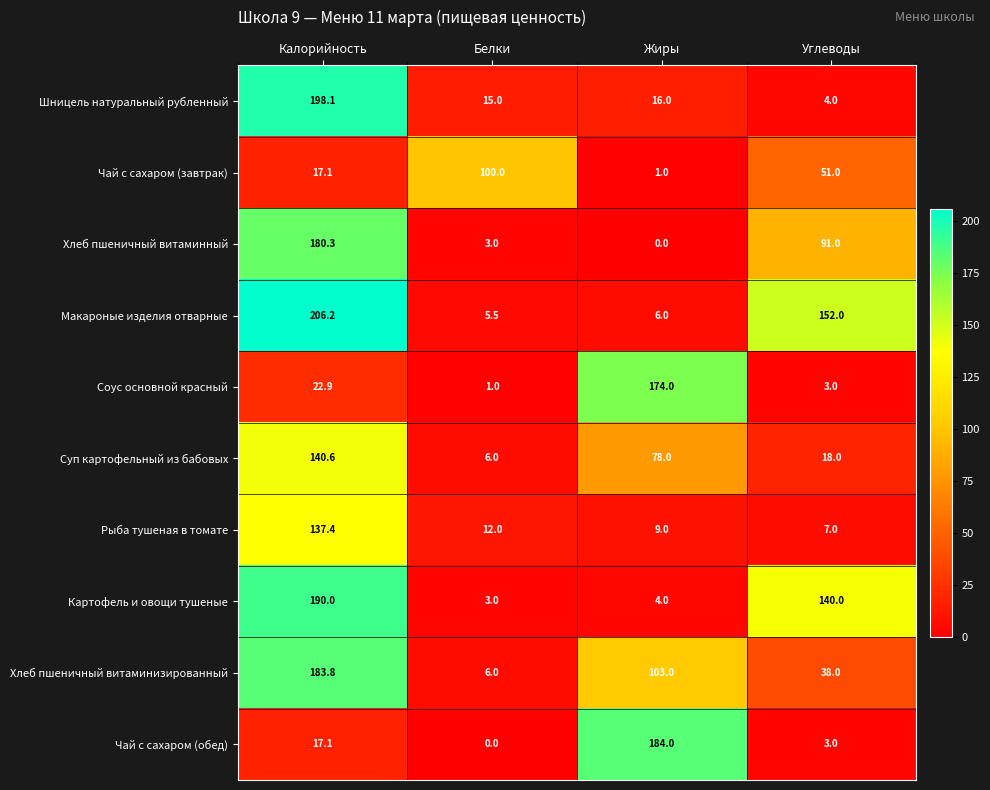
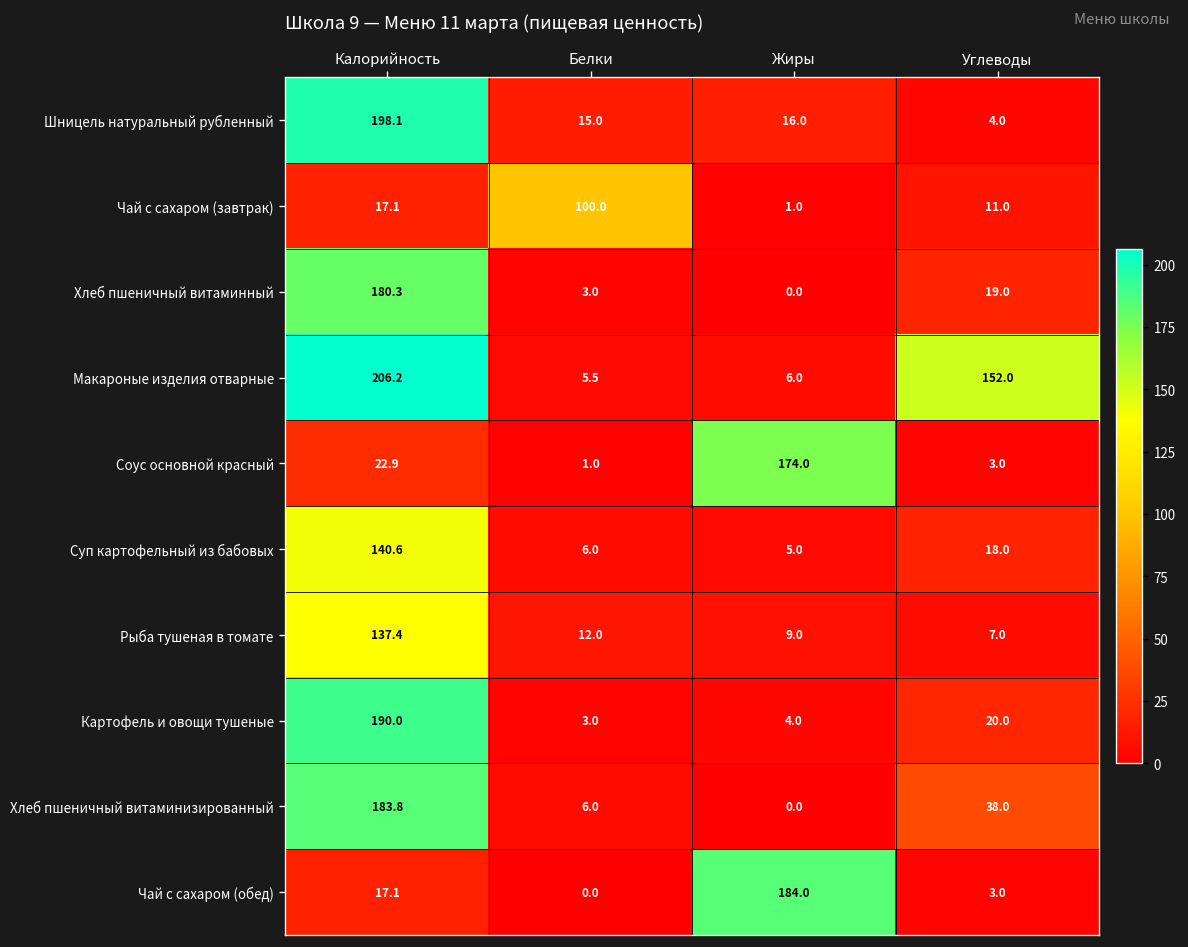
  {
    "Шницель натуральный рубленный": {
      "Калорийность": 198.1,
      "Белки": 15.0,
      "Жиры": 16.0,
      "Углеводы": 4.0
    },
    "Чай с сахаром (завтрак)": {
      "Калорийность": 17.1,
      "Белки": 100.0,
      "Жиры": 1.0,
-     "Углеводы": 51.0
+     "Углеводы": 11.0
    },
    "Хлеб пшеничный витаминный": {
      "Калорийность": 180.3,
      "Белки": 3.0,
      "Жиры": 0.0,
-     "Углеводы": 91.0
+     "Углеводы": 19.0
    },
    "Макароные изделия отварные": {
      "Калорийность": 206.2,
      "Белки": 5.5,
      "Жиры": 6.0,
      "Углеводы": 152.0
    },
    "Соус основной красный": {
      "Калорийность": 22.9,
      "Белки": 1.0,
      "Жиры": 174.0,
      "Углеводы": 3.0
    },
    "Суп картофельный из бабовых": {
      "Калорийность": 140.6,
      "Белки": 6.0,
-     "Жиры": 78.0,
+     "Жиры": 5.0,
      "Углеводы": 18.0
    },
    "Рыба тушеная в томате": {
      "Калорийность": 137.4,
      "Белки": 12.0,
      "Жиры": 9.0,
      "Углеводы": 7.0
    },
    "Картофель и овощи тушеные": {
      "Калорийность": 190.0,
      "Белки": 3.0,
      "Жиры": 4.0,
-     "Углеводы": 140.0
+     "Углеводы": 20.0
    },
    "Хлеб пшеничный витаминизированный": {
      "Калорийность": 183.8,
      "Белки": 6.0,
-     "Жиры": 103.0,
+     "Жиры": 0.0,
      "Углеводы": 38.0
    },
    "Чай с сахаром (обед)": {
      "Калорийность": 17.1,
      "Белки": 0.0,
      "Жиры": 184.0,
      "Углеводы": 3.0
    }
  }
